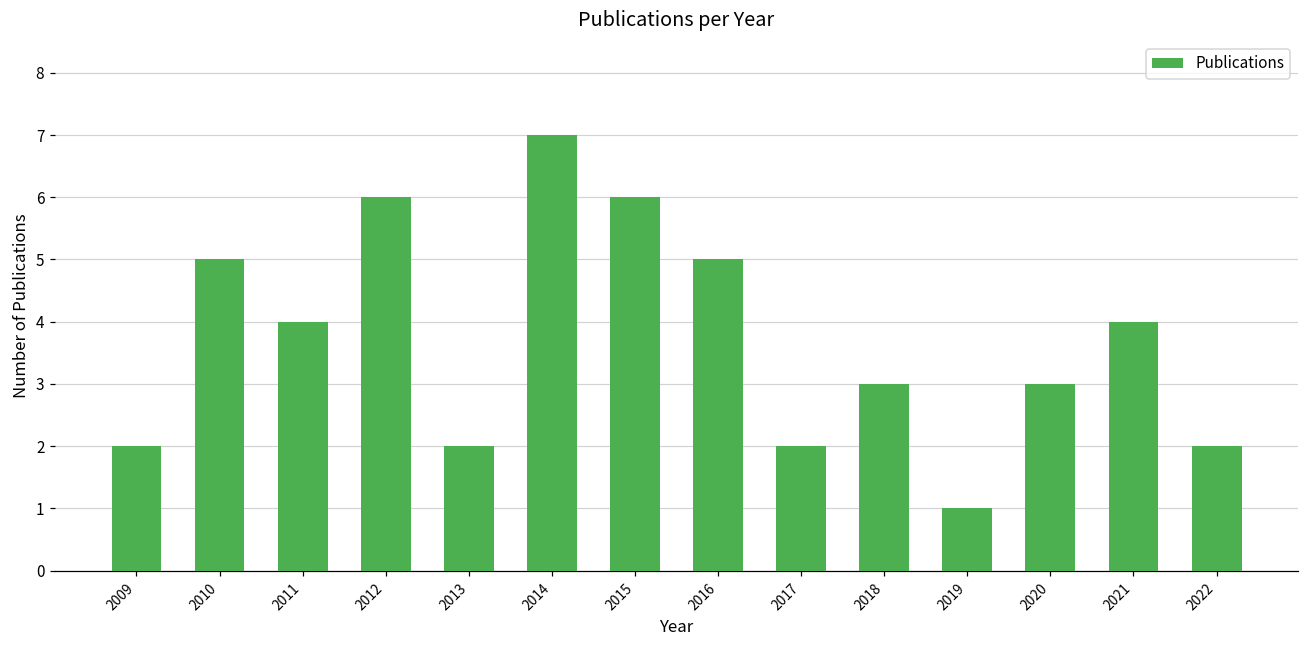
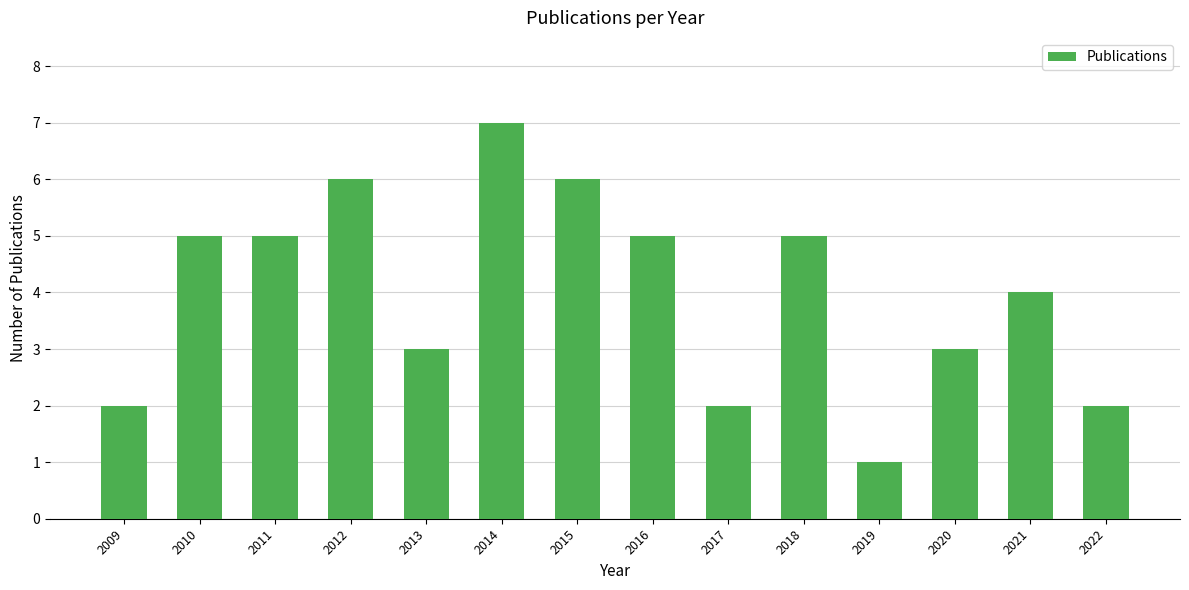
  {
    "2009": 2,
    "2010": 5,
-   "2011": 4,
+   "2011": 5,
    "2012": 6,
-   "2013": 2,
+   "2013": 3,
    "2014": 7,
    "2015": 6,
    "2016": 5,
    "2017": 2,
-   "2018": 3,
+   "2018": 5,
    "2019": 1,
    "2020": 3,
    "2021": 4,
    "2022": 2
  }
